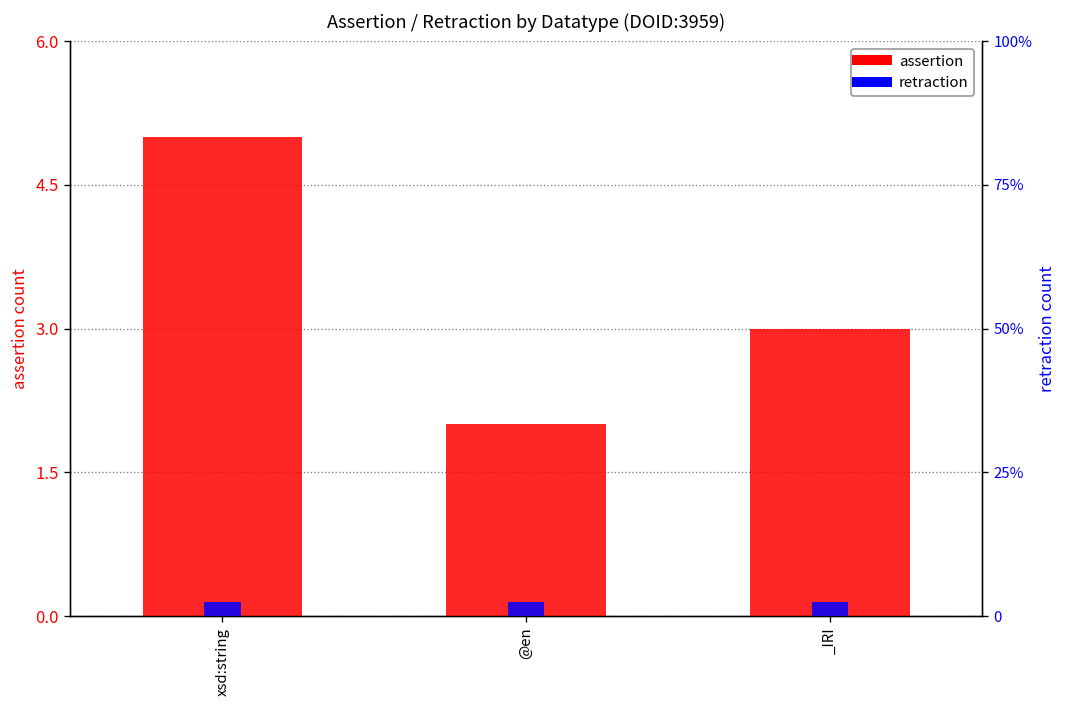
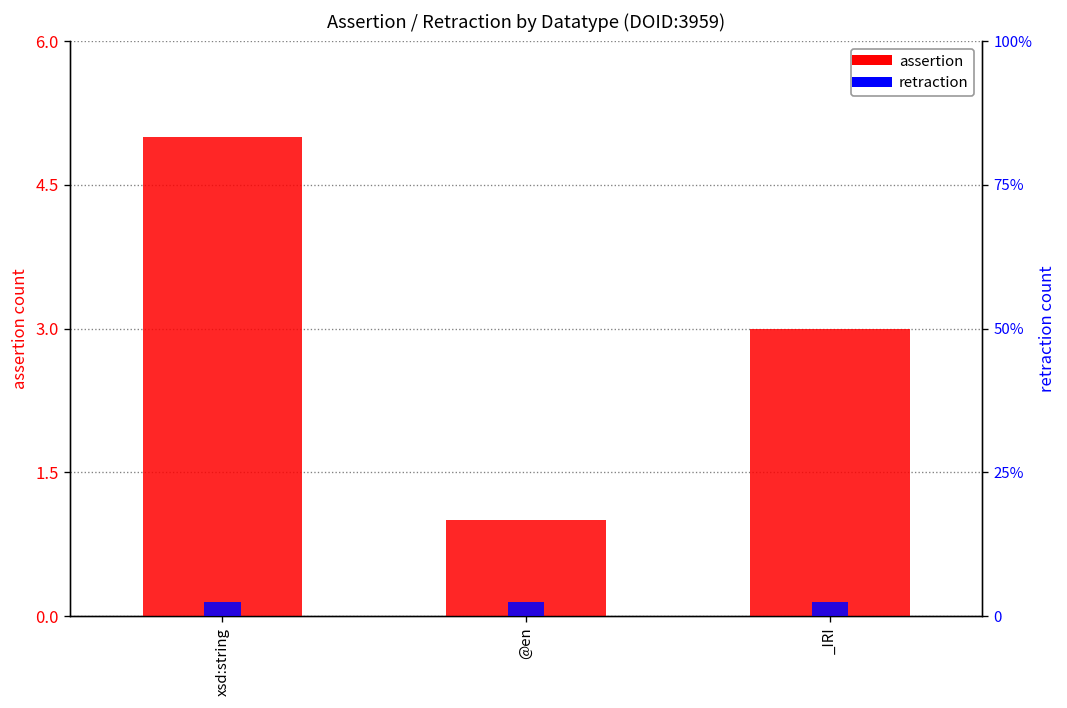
  {
    "assertion": {
      "xsd:string": "5",
-     "@en": "2",
+     "@en": "1",
      "_IRI": "3"
    },
    "retraction": {
      "xsd:string": "3%",
      "@en": "3%",
      "_IRI": "3%"
    }
  }
